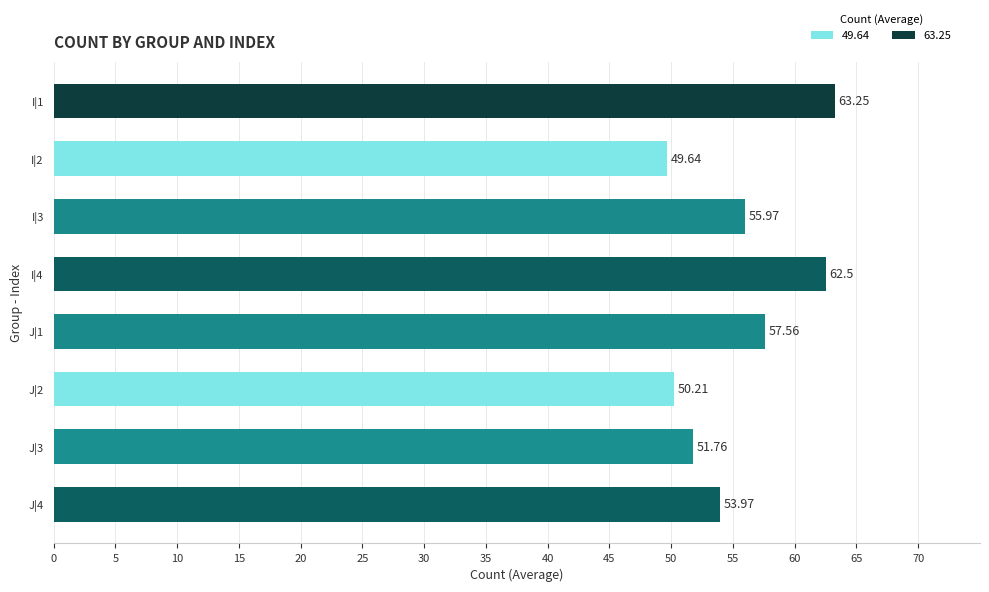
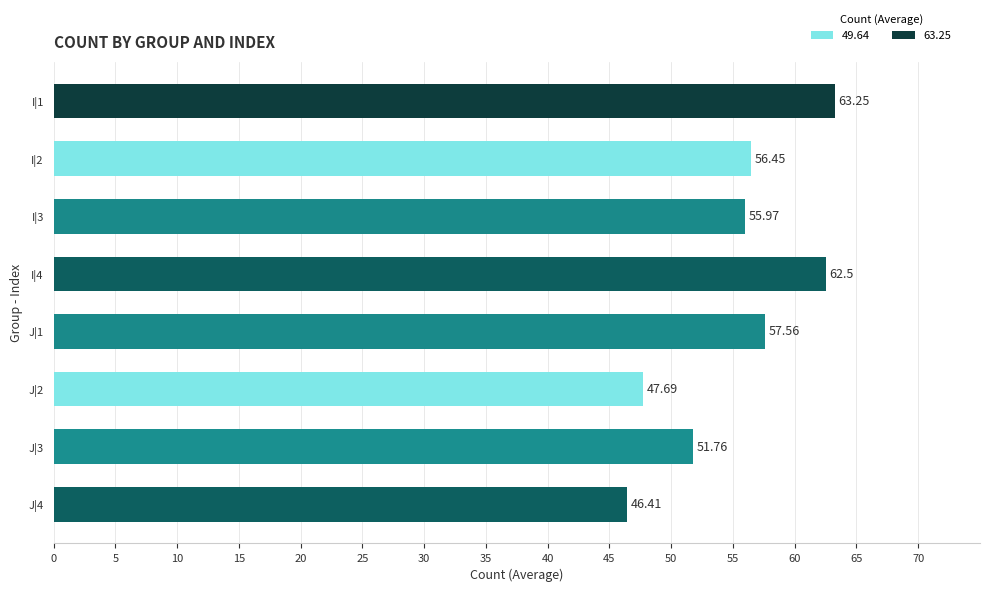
  {
    "I|1": 63.25,
-   "I|2": 49.64,
+   "I|2": 56.45,
    "I|3": 55.97,
    "I|4": 62.5,
    "J|1": 57.56,
-   "J|2": 50.21,
+   "J|2": 47.69,
    "J|3": 51.76,
-   "J|4": 53.97
+   "J|4": 46.41
  }
